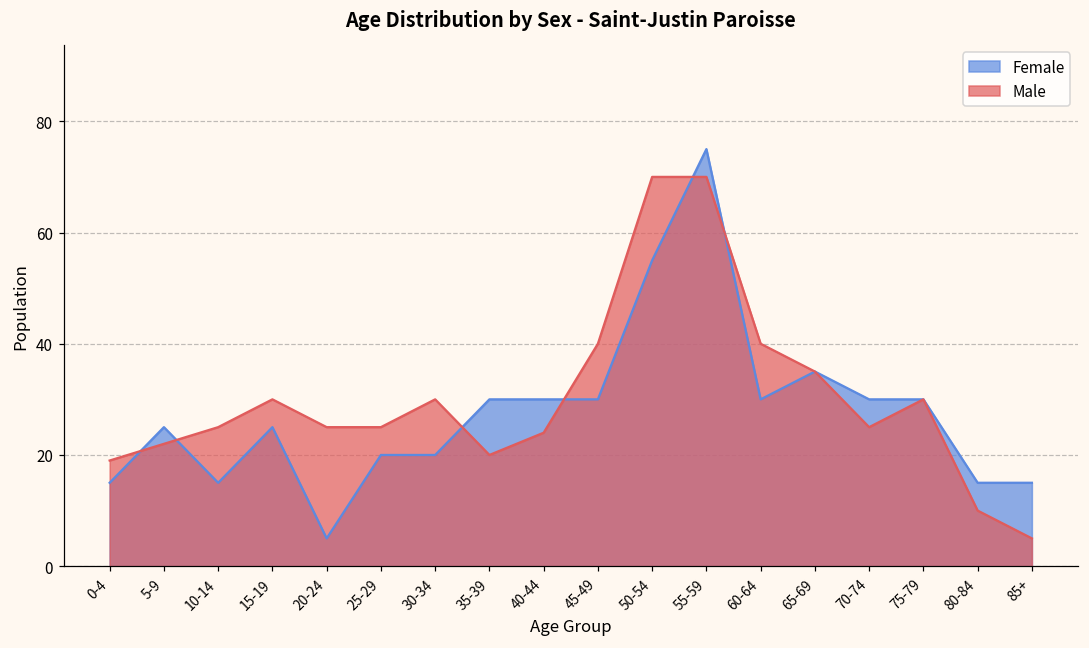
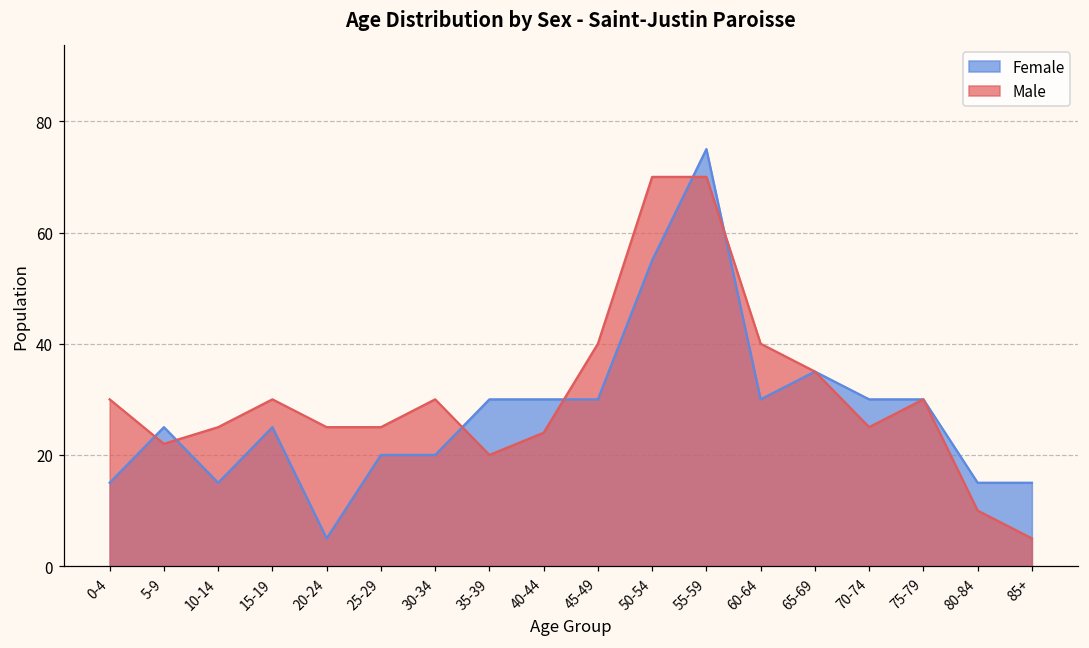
  {
    "Female": {
      "0-4": 15,
      "5-9": 25,
      "10-14": 15,
      "15-19": 25,
      "20-24": 5,
      "25-29": 20,
      "30-34": 20,
      "35-39": 30,
      "40-44": 30,
      "45-49": 30,
      "50-54": 55,
      "55-59": 75,
      "60-64": 30,
      "70-74": 30,
      "80-84": 15,
      "85+": 15
    },
    "Male": {
-     "0-4": 19,
+     "0-4": 30,
      "5-9": 22,
      "10-14": 25,
      "15-19": 30,
      "20-24": 25,
      "25-29": 25,
      "30-34": 30,
      "35-39": 20,
      "40-44": 24,
      "45-49": 40,
      "50-54": 70,
      "55-59": 70,
      "60-64": 40,
      "70-74": 25,
      "80-84": 10,
      "85+": 5
    }
  }
